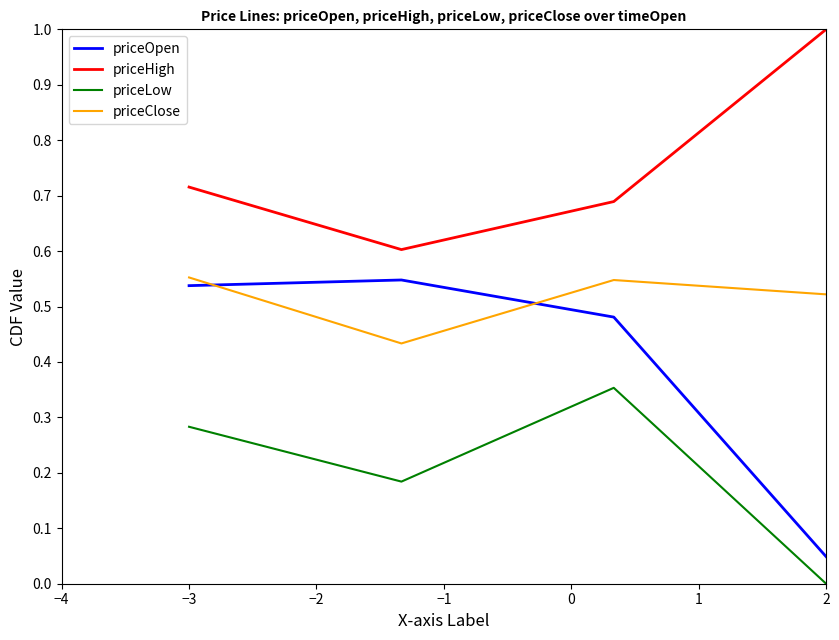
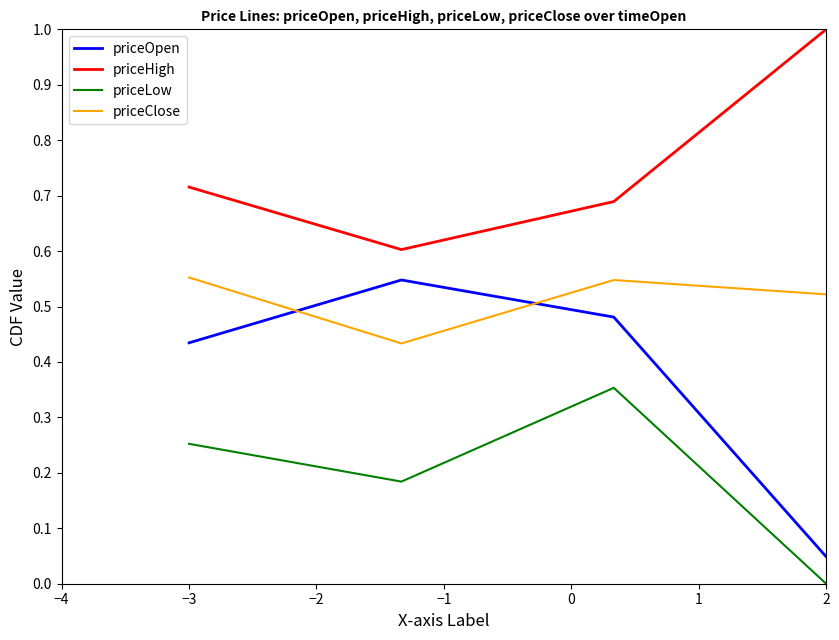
  {
    "priceOpen": {
-     "−3": 0.54,
+     "−3": 0.43,
      "2": 0.05
    },
    "priceHigh": {
      "−3": 0.72,
      "2": 1.00
    },
    "priceLow": {
-     "−3": 0.28,
+     "−3": 0.25,
      "2": 0.00
    },
    "priceClose": {
      "−3": 0.55,
      "2": 0.52
    }
  }
